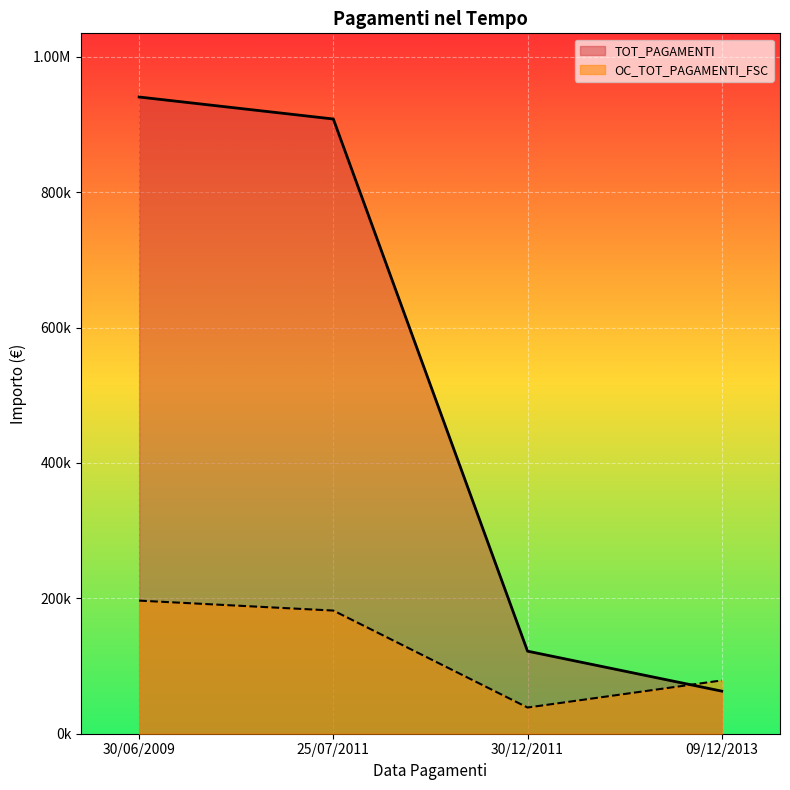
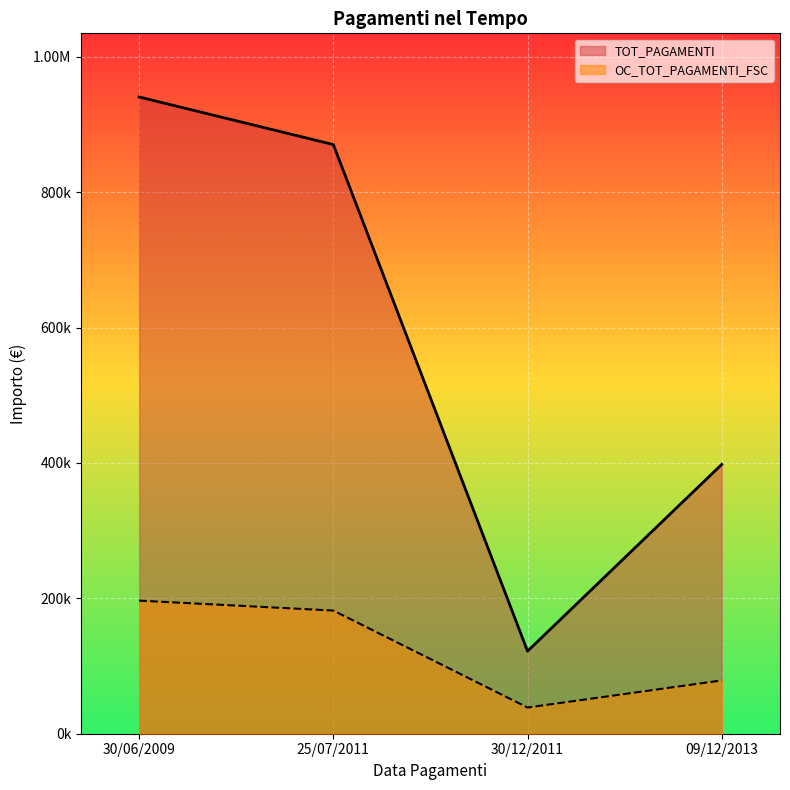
  {
    "TOT_PAGAMENTI": {
      "30/06/2009": 940000,
-     "25/07/2011": 910000,
+     "25/07/2011": 870000,
      "30/12/2011": 120000,
-     "09/12/2013": 60000
+     "09/12/2013": 400000
    },
    "OC_TOT_PAGAMENTI_FSC": {
      "30/06/2009": 200000,
      "25/07/2011": 180000,
      "30/12/2011": 40000,
      "09/12/2013": 80000
    }
  }
